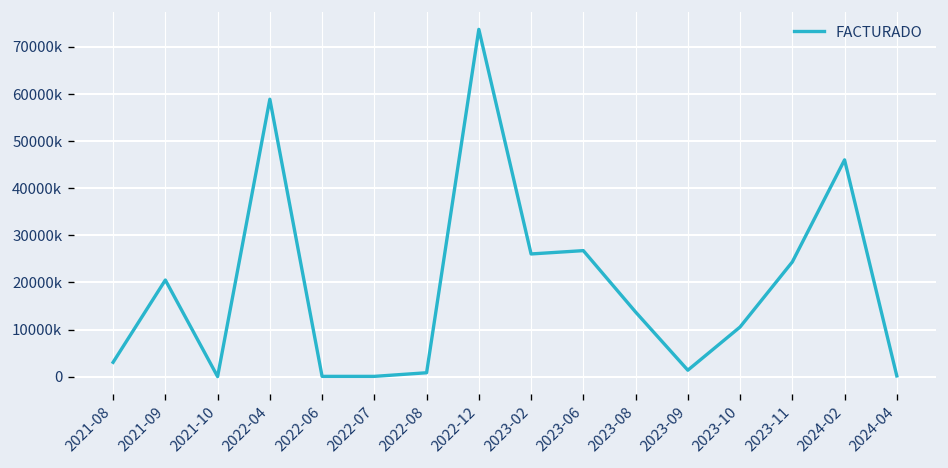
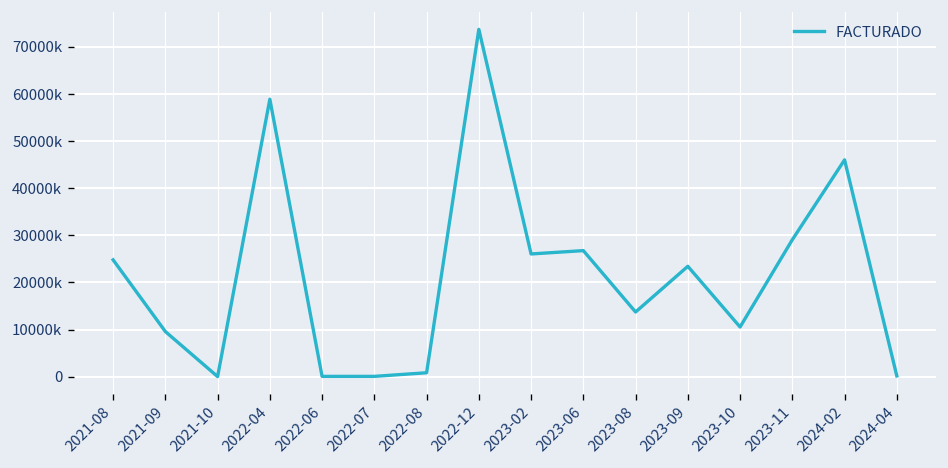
  {
-   "2021-08": 3000000,
-   "2021-09": 21000000,
+   "2021-08": 25000000,
+   "2021-09": 10000000,
    "2021-10": 0,
    "2022-04": 59000000,
    "2022-06": 0,
    "2022-07": 0,
    "2022-08": 1000000,
    "2022-12": 74000000,
    "2023-02": 26000000,
    "2023-06": 27000000,
    "2023-08": 14000000,
-   "2023-09": 1000000,
+   "2023-09": 23000000,
    "2023-10": 11000000,
-   "2023-11": 24000000,
+   "2023-11": 29000000,
    "2024-02": 46000000,
    "2024-04": 0
  }
